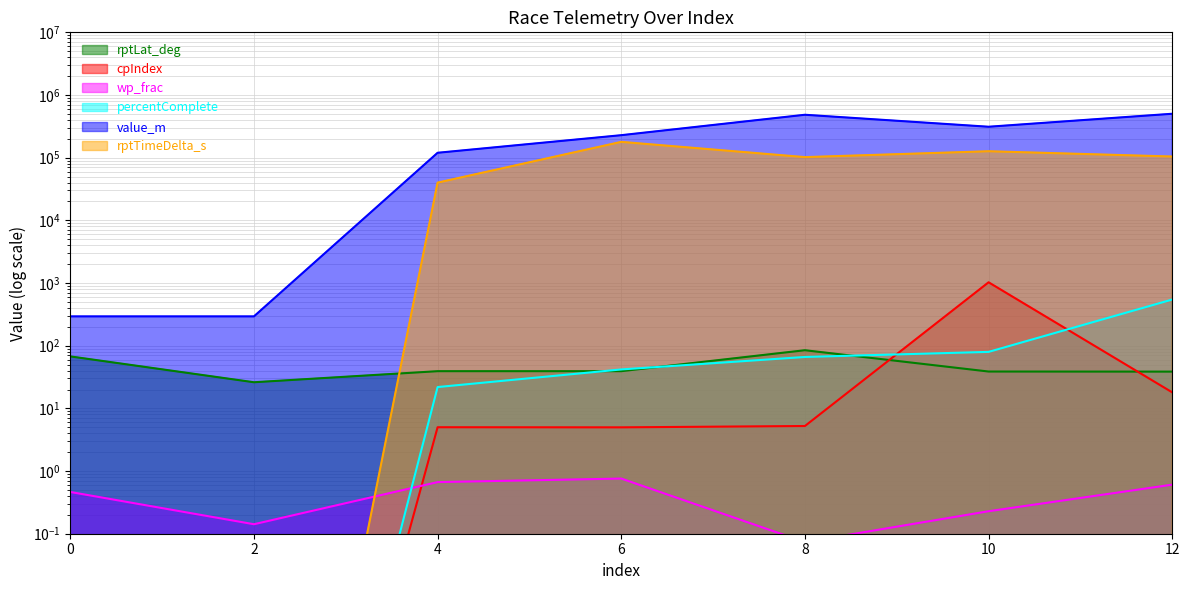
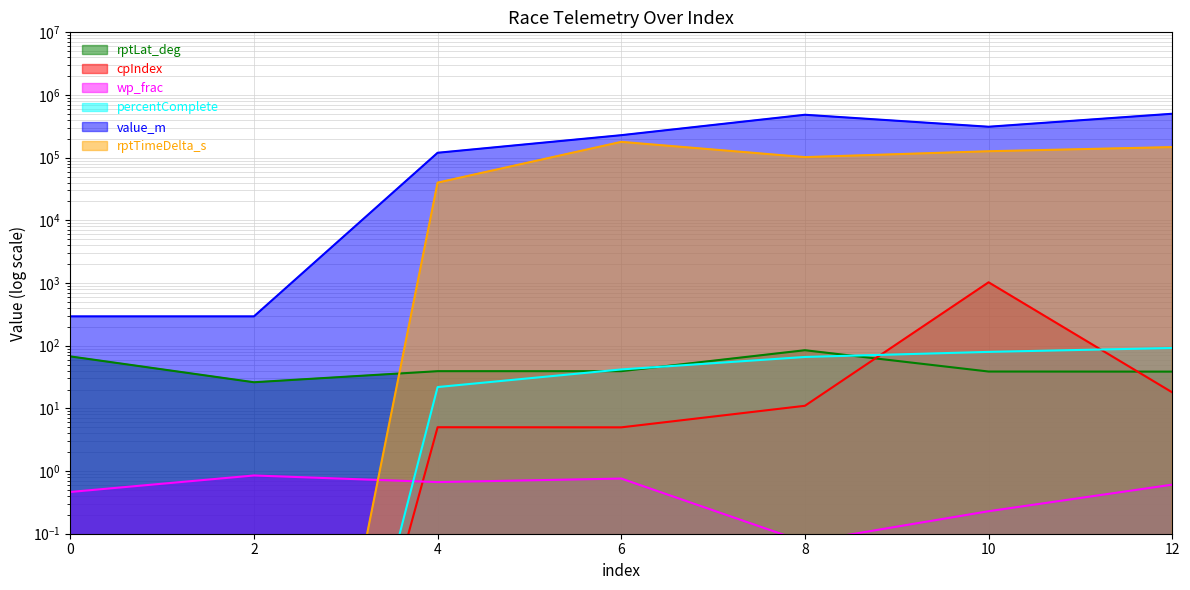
  {
    "rptLat_deg": {
      "0": 70,
      "2": 26,
      "4": 40,
      "8": 80,
      "10": 40,
      "12": 40
    },
    "cpIndex": {
      "4": 5,
      "6": 5,
-     "8": 5,
+     "8": 11,
      "10": 1000,
      "12": 18
    },
    "wp_frac": {
      "0": 0.5,
-     "2": 0.14,
+     "2": 0.8,
      "4": 0.7,
      "6": 0.8,
      "10": 0.23,
      "12": 0.6
    },
    "percentComplete": {
      "4": 22,
      "8": 70,
      "10": 80,
-     "12": 500
+     "12": 90
    },
    "value_m": {
      "0": 300,
      "2": 300,
      "4": 120000,
      "6": 230000,
      "8": 500000,
      "10": 300000,
      "12": 500000
    },
    "rptTimeDelta_s": {
      "4": 40000,
      "6": 180000,
      "8": 100000,
      "10": 130000,
-     "12": 100000
+     "12": 150000
    }
  }
